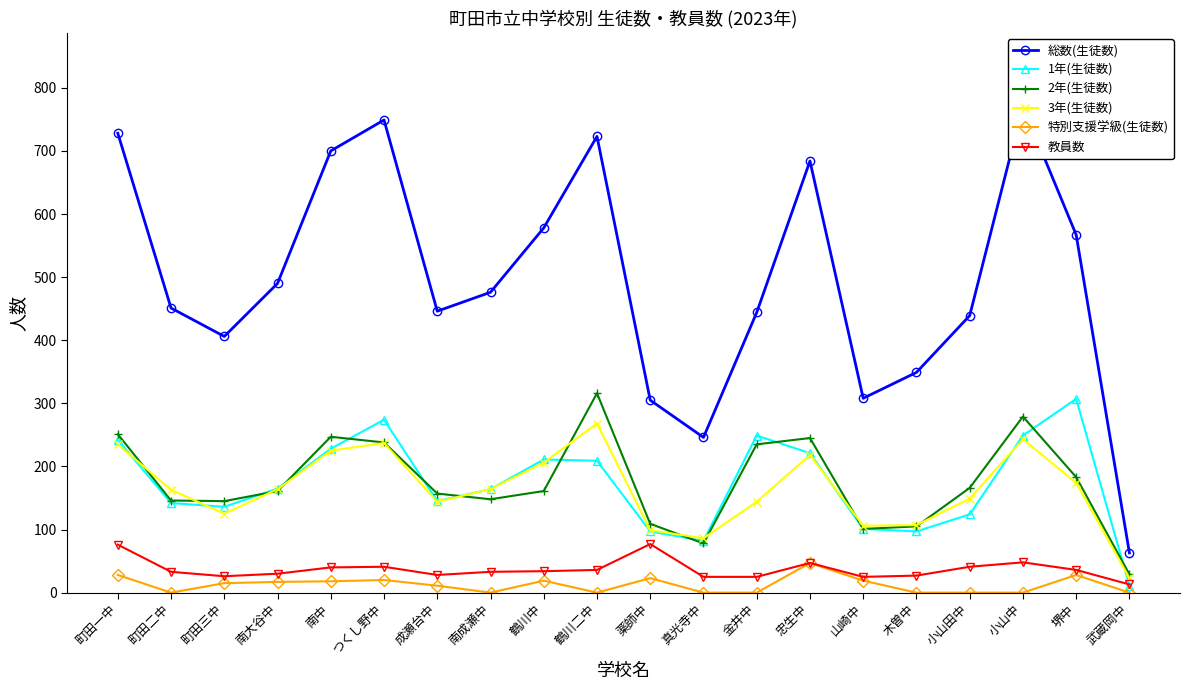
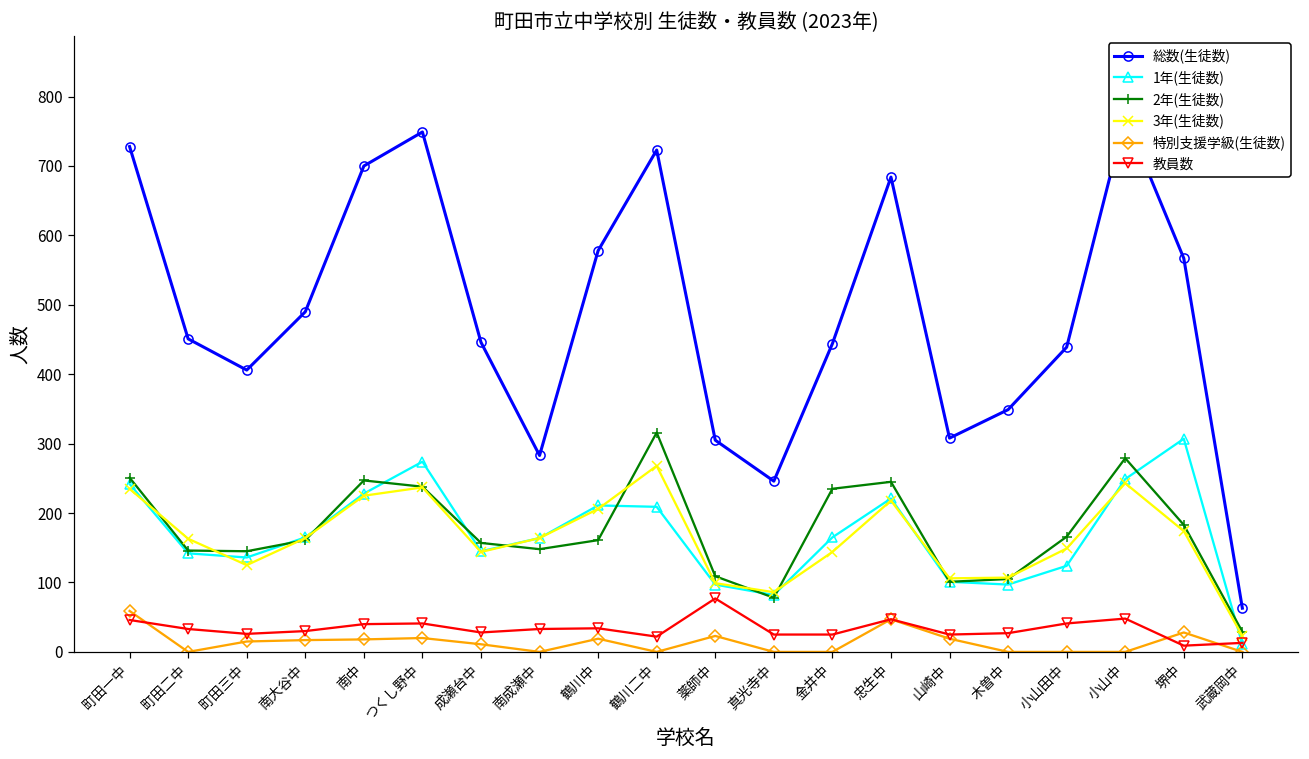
  {
    "総数(生徒数)": {
      "町田一中": 730,
      "町田二中": 450,
      "町田三中": 410,
      "南大谷中": 490,
      "南中": 700,
      "つくし野中": 750,
      "成瀬台中": 450,
-     "南成瀬中": 480,
+     "南成瀬中": 280,
      "鶴川中": 580,
      "鶴川二中": 720,
      "薬師中": 310,
      "真光寺中": 250,
      "金井中": 440,
      "忠生中": 680,
      "山崎中": 310,
      "木曽中": 350,
      "小山田中": 440,
      "堺中": 570,
      "武蔵岡中": 60
    },
    "1年(生徒数)": {
      "町田一中": 240,
      "町田三中": 140,
      "つくし野中": 270,
      "鶴川中": 210,
      "鶴川二中": 210,
-     "金井中": 250,
+     "金井中": 170,
      "木曽中": 100,
      "小山田中": 120,
      "小山中": 250,
      "堺中": 310
    },
    "2年(生徒数)": {
      "町田一中": 250,
      "町田三中": 150,
      "南中": 250,
      "成瀬台中": 160,
      "南成瀬中": 150,
      "鶴川中": 160,
      "鶴川二中": 320,
      "薬師中": 110,
      "金井中": 240,
      "忠生中": 250,
      "小山田中": 170,
      "小山中": 280,
      "堺中": 180,
      "武蔵岡中": 30
    },
    "3年(生徒数)": {
      "町田一中": 240,
      "町田二中": 160,
      "町田三中": 130,
      "鶴川中": 210,
      "鶴川二中": 270,
      "金井中": 140,
      "山崎中": 110,
      "小山田中": 150,
      "小山中": 240,
      "堺中": 170,
      "武蔵岡中": 20
    },
    "特別支援学級(生徒数)": {
-     "町田一中": 30,
+     "町田一中": 60,
      "町田二中": 0,
      "町田三中": 20,
      "南大谷中": 20,
      "南中": 20,
      "つくし野中": 20,
      "成瀬台中": 10,
      "南成瀬中": 0,
      "鶴川中": 20,
      "鶴川二中": 0,
      "薬師中": 20,
      "真光寺中": 0,
      "金井中": 0,
      "山崎中": 20,
      "木曽中": 0,
      "小山田中": 0,
      "小山中": 0,
      "堺中": 30,
      "武蔵岡中": 0
    },
    "教員数": {
-     "町田一中": 80,
+     "町田一中": 50,
      "町田二中": 30,
      "町田三中": 30,
      "南大谷中": 30,
      "南中": 40,
      "つくし野中": 40,
      "成瀬台中": 30,
      "南成瀬中": 30,
      "鶴川中": 30,
-     "鶴川二中": 40,
+     "鶴川二中": 20,
      "薬師中": 80,
      "真光寺中": 30,
      "金井中": 30,
      "山崎中": 30,
      "木曽中": 30,
      "小山田中": 40,
      "小山中": 50,
-     "堺中": 40
+     "堺中": 10
    }
  }
